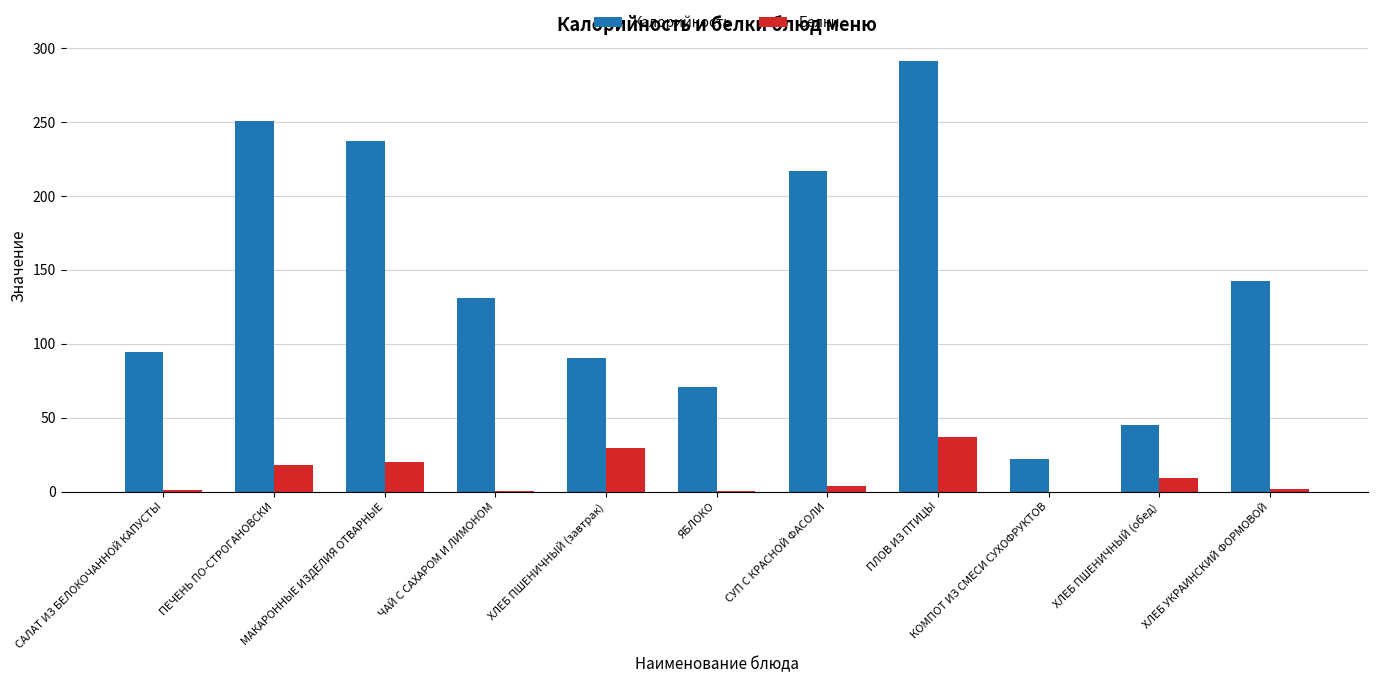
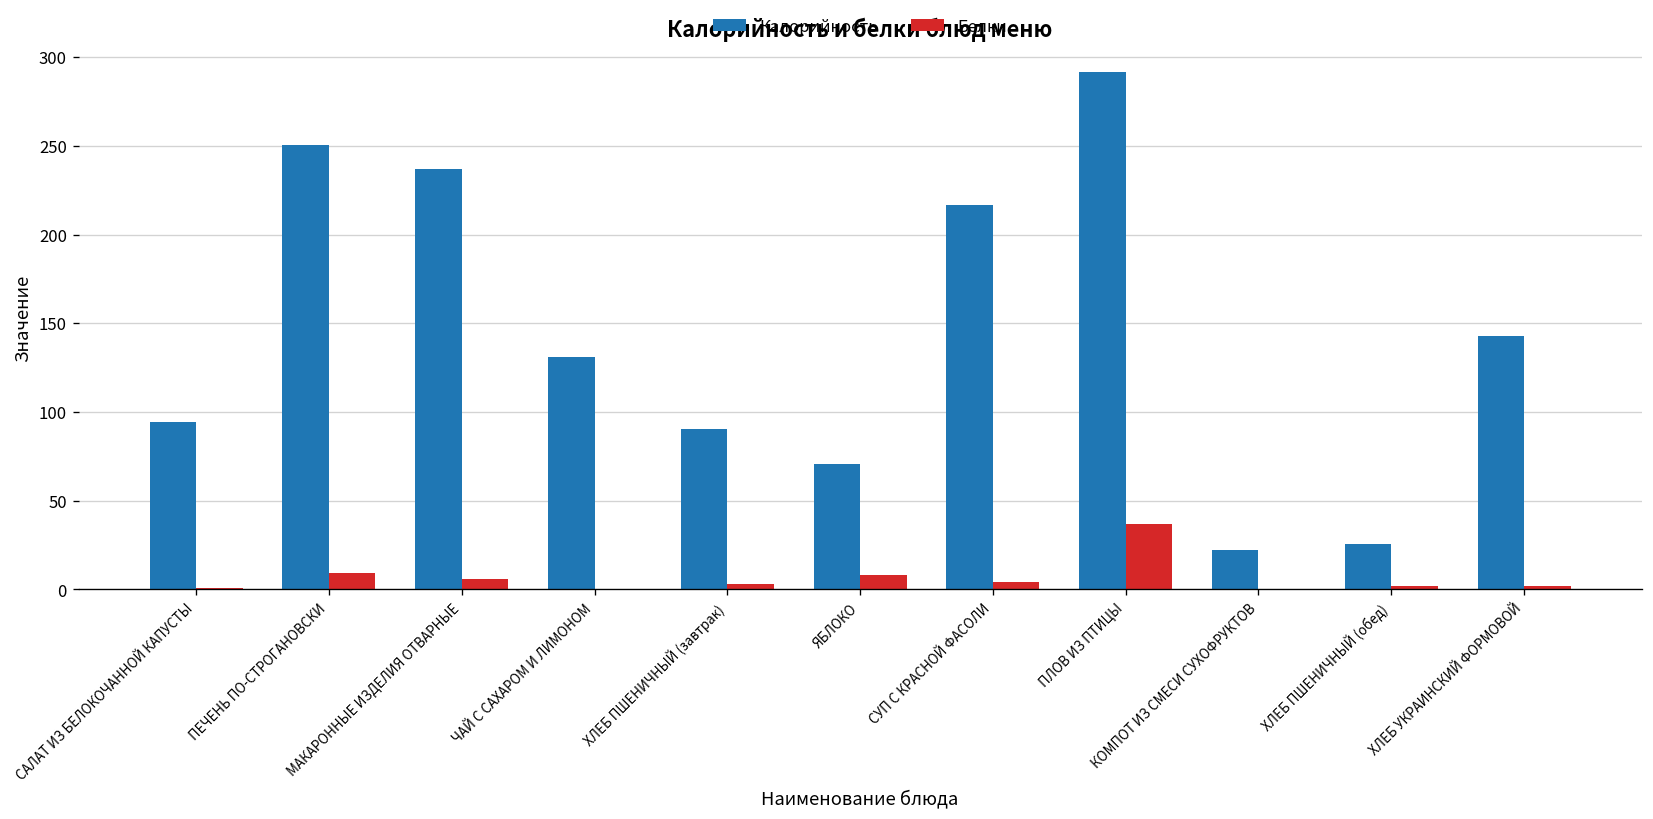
  {
    "Калорийность": {
      "САЛАТ ИЗ БЕЛОКОЧАННОЙ КАПУСТЫ": 95,
      "ПЕЧЕНЬ ПО-СТРОГАНОВСКИ": 251,
      "МАКАРОННЫЕ ИЗДЕЛИЯ ОТВАРНЫЕ": 237,
      "ЧАЙ С САХАРОМ И ЛИМОНОМ": 131,
      "ХЛЕБ ПШЕНИЧНЫЙ (завтрак)": 90,
      "ЯБЛОКО": 71,
      "СУП С КРАСНОЙ ФАСОЛИ": 217,
      "ПЛОВ ИЗ ПТИЦЫ": 292,
      "КОМПОТ ИЗ СМЕСИ СУХОФРУКТОВ": 22,
-     "ХЛЕБ ПШЕНИЧНЫЙ (обед)": 45,
+     "ХЛЕБ ПШЕНИЧНЫЙ (обед)": 26,
      "ХЛЕБ УКРАИНСКИЙ ФОРМОВОЙ": 143
    },
    "Белки": {
-     "ПЕЧЕНЬ ПО-СТРОГАНОВСКИ": 18,
-     "МАКАРОННЫЕ ИЗДЕЛИЯ ОТВАРНЫЕ": 20,
-     "ХЛЕБ ПШЕНИЧНЫЙ (завтрак)": 30,
-     "ЯБЛОКО": 1,
+     "ПЕЧЕНЬ ПО-СТРОГАНОВСКИ": 9,
+     "МАКАРОННЫЕ ИЗДЕЛИЯ ОТВАРНЫЕ": 6,
+     "ХЛЕБ ПШЕНИЧНЫЙ (завтрак)": 3,
+     "ЯБЛОКО": 8,
      "СУП С КРАСНОЙ ФАСОЛИ": 4,
      "ПЛОВ ИЗ ПТИЦЫ": 37,
      "КОМПОТ ИЗ СМЕСИ СУХОФРУКТОВ": 0,
-     "ХЛЕБ ПШЕНИЧНЫЙ (обед)": 9,
+     "ХЛЕБ ПШЕНИЧНЫЙ (обед)": 2,
      "ХЛЕБ УКРАИНСКИЙ ФОРМОВОЙ": 2
    }
  }
